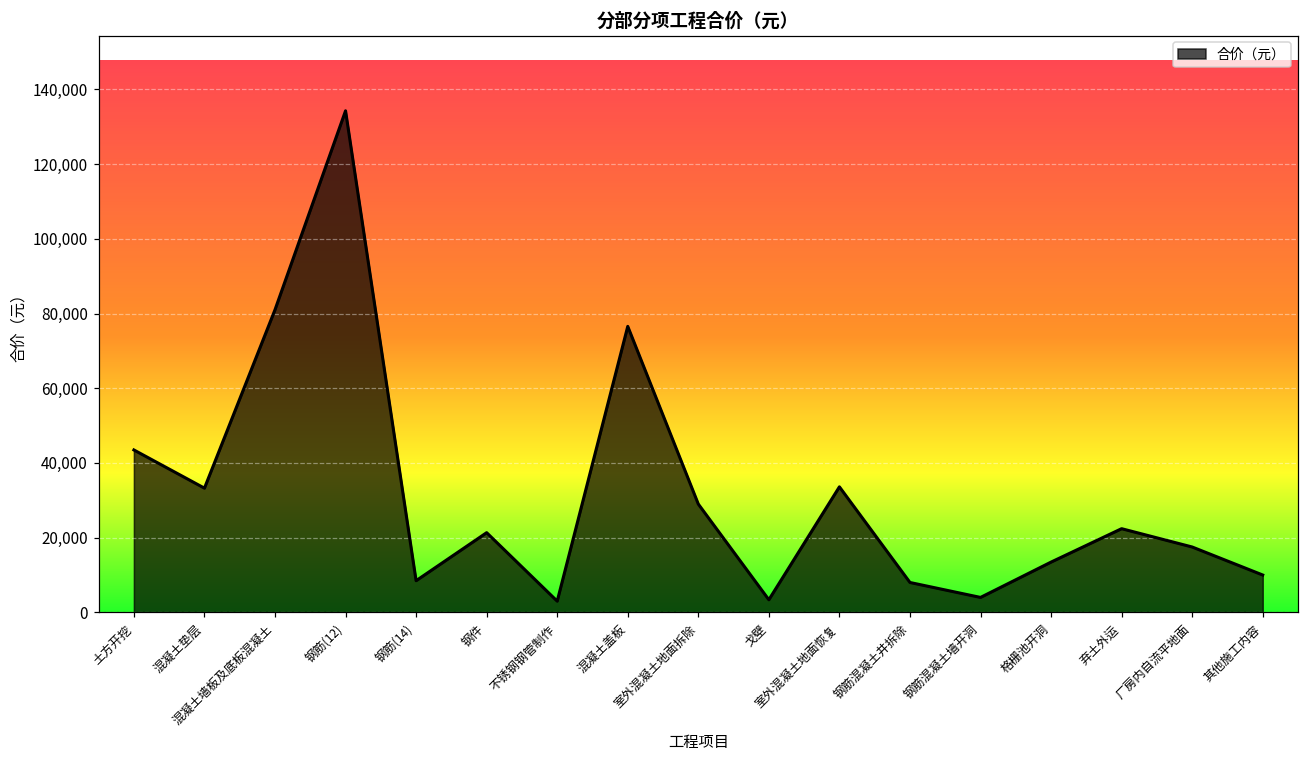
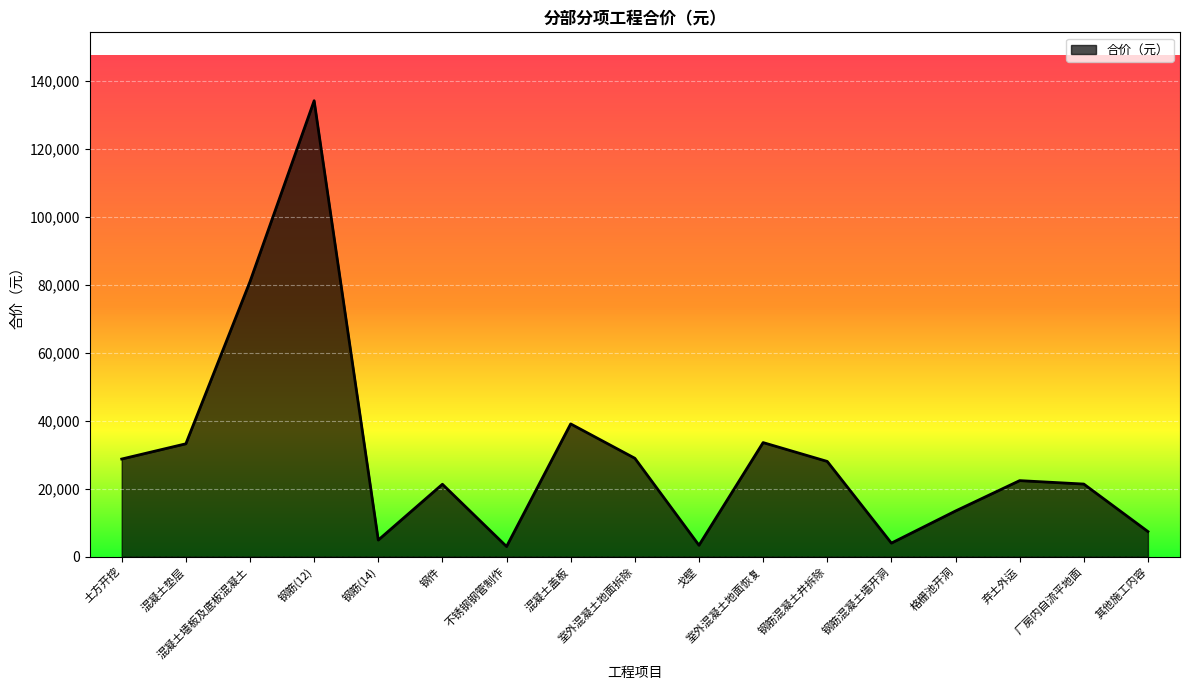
  {
-   "土方开挖": "43,000",
+   "土方开挖": "29,000",
    "混凝土垫层": "33,000",
    "混凝土墙板及底板混凝土": "81,000",
    "钢筋(12)": "134,000",
-   "钢筋(14)": "8,000",
+   "钢筋(14)": "5,000",
    "钢件": "21,000",
    "不锈钢钢管制作": "3,000",
-   "混凝土盖板": "77,000",
+   "混凝土盖板": "39,000",
    "室外混凝土地面拆除": "29,000",
    "戈壁": "3,000",
    "室外混凝土地面恢复": "34,000",
-   "钢筋混凝土井拆除": "8,000",
+   "钢筋混凝土井拆除": "28,000",
    "钢筋混凝土墙开洞": "4,000",
    "格栅池开洞": "13,000",
    "弃土外运": "22,000",
-   "厂房内自流平地面": "18,000",
-   "其他施工内容": "10,000"
+   "厂房内自流平地面": "21,000",
+   "其他施工内容": "7,000"
  }
